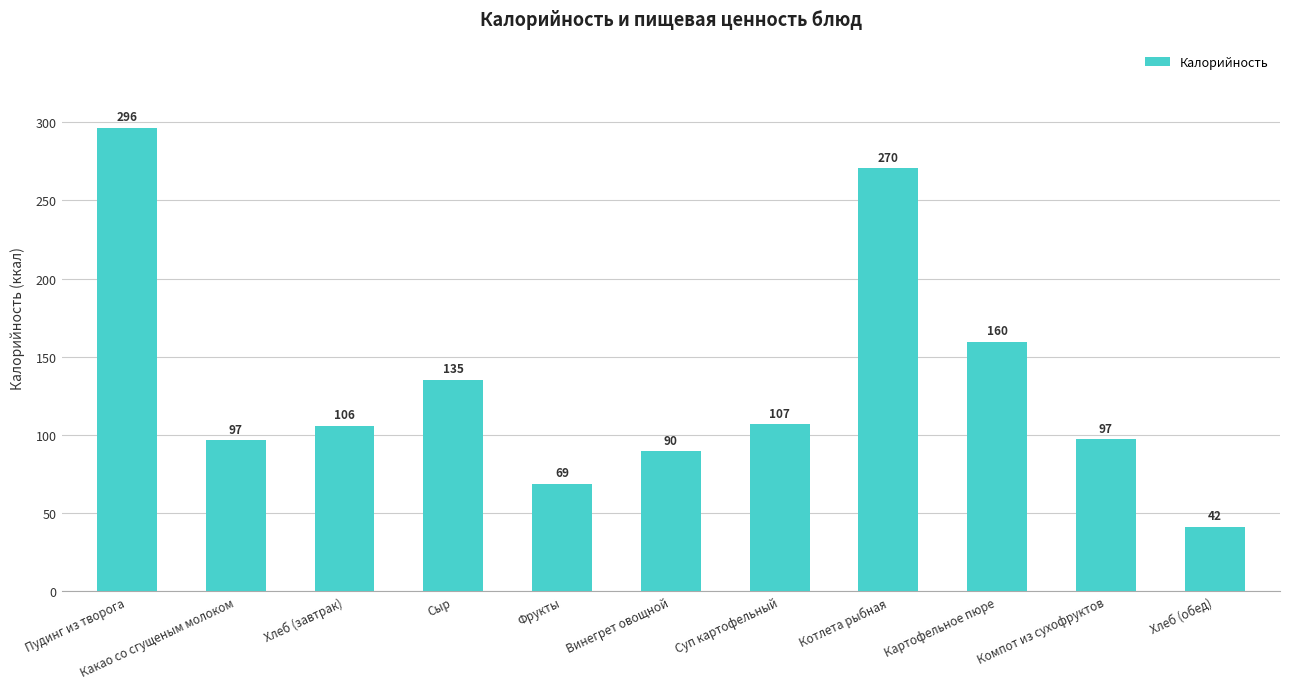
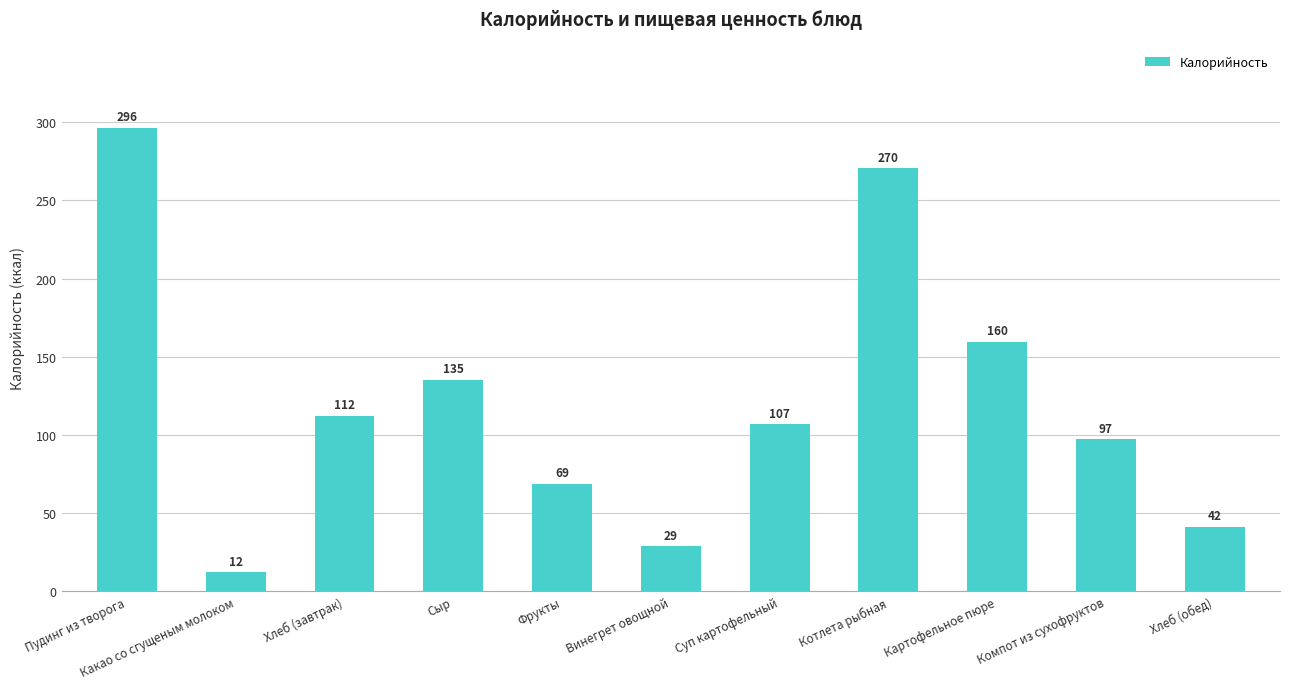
  {
    "Пудинг из творога": 296,
-   "Какао со сгущеным молоком": 97,
-   "Хлеб (завтрак)": 106,
+   "Какао со сгущеным молоком": 12,
+   "Хлеб (завтрак)": 112,
    "Сыр": 135,
    "Фрукты": 69,
-   "Винегрет овощной": 90,
+   "Винегрет овощной": 29,
    "Суп картофельный": 107,
    "Котлета рыбная": 270,
    "Картофельное пюре": 160,
    "Компот из сухофруктов": 97,
    "Хлеб (обед)": 42
  }
